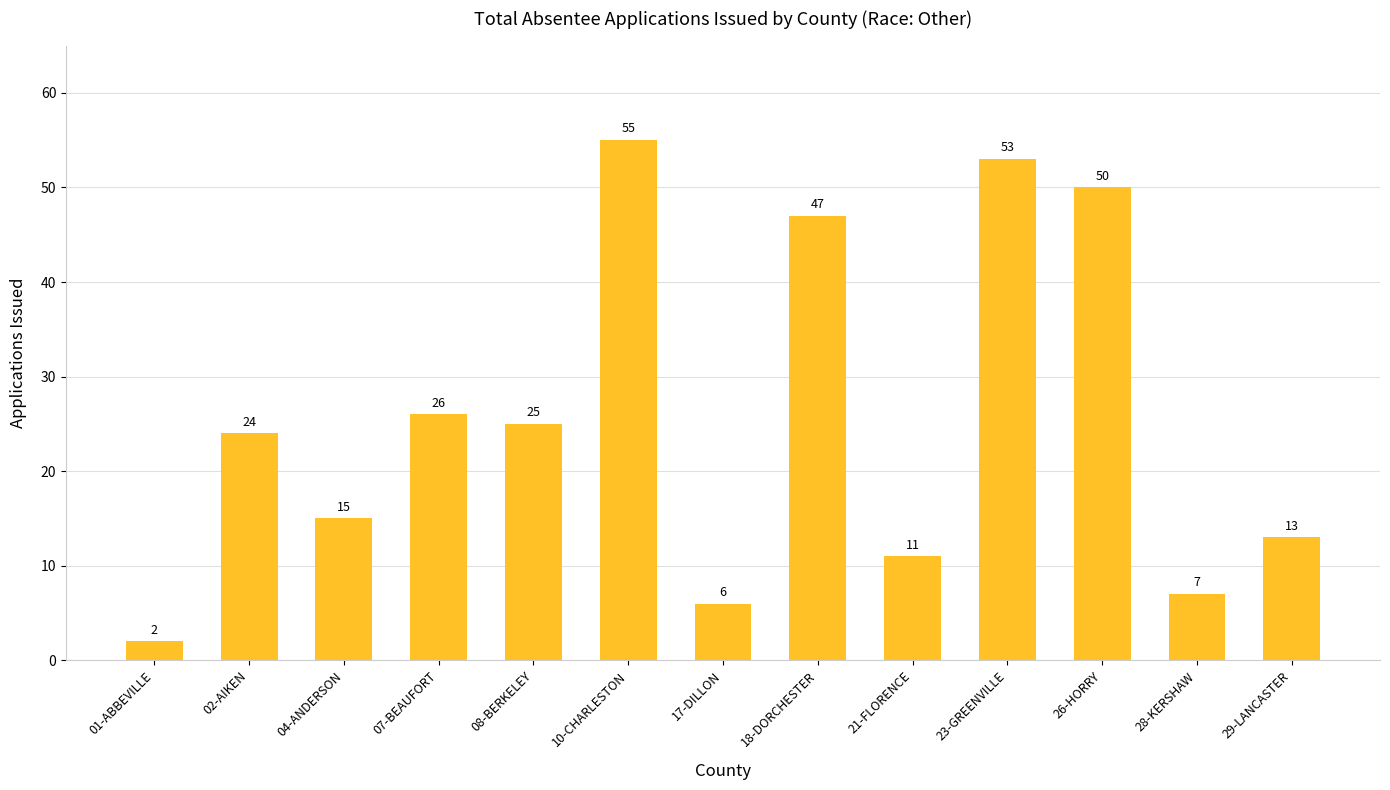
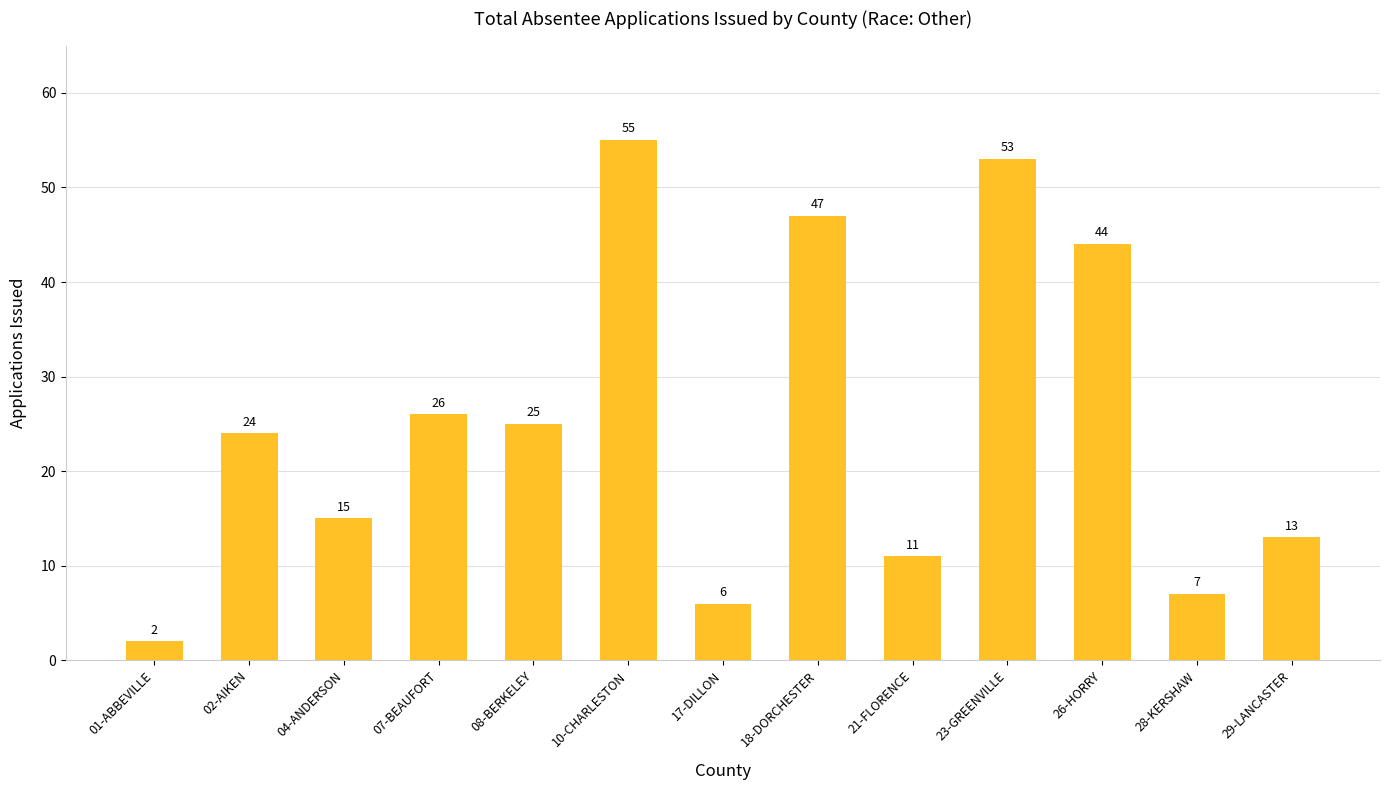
  {
    "01-ABBEVILLE": 2,
    "02-AIKEN": 24,
    "04-ANDERSON": 15,
    "07-BEAUFORT": 26,
    "08-BERKELEY": 25,
    "10-CHARLESTON": 55,
    "17-DILLON": 6,
    "18-DORCHESTER": 47,
    "21-FLORENCE": 11,
    "23-GREENVILLE": 53,
-   "26-HORRY": 50,
+   "26-HORRY": 44,
    "28-KERSHAW": 7,
    "29-LANCASTER": 13
  }
